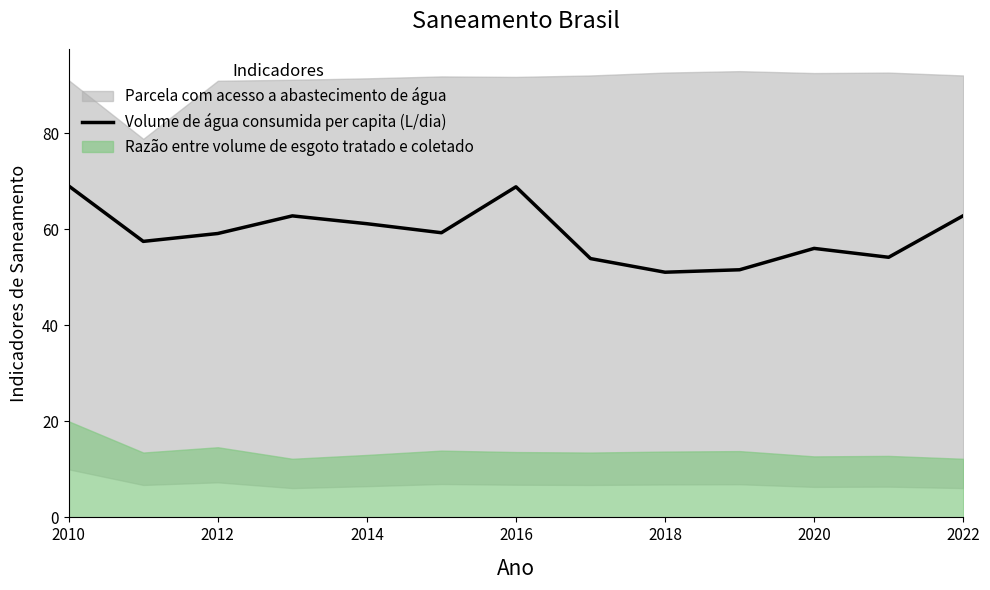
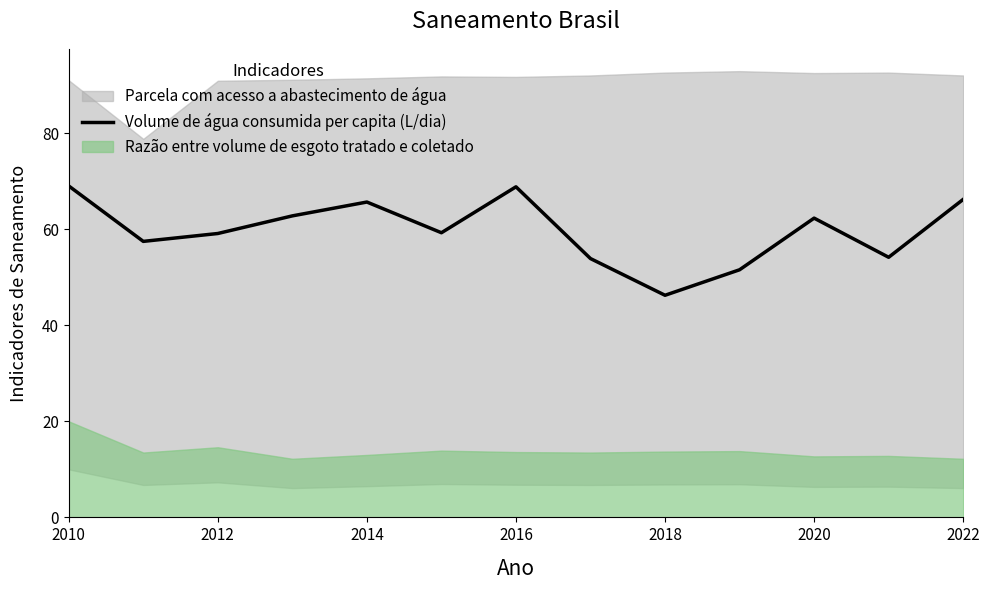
  {
    "Volume de água consumida per capita (L/dia)": {
      "2010": 69,
      "2012": 59,
-     "2014": 61,
+     "2014": 66,
      "2016": 69,
-     "2018": 51,
-     "2020": 56,
-     "2022": 63
+     "2018": 46,
+     "2020": 62,
+     "2022": 66
    },
    "Razão entre volume de esgoto tratado e coletado": {
      "2010": 20,
      "2012": 15,
      "2014": 13,
      "2016": 14,
      "2018": 14,
      "2020": 13,
      "2022": 12
    }
  }
